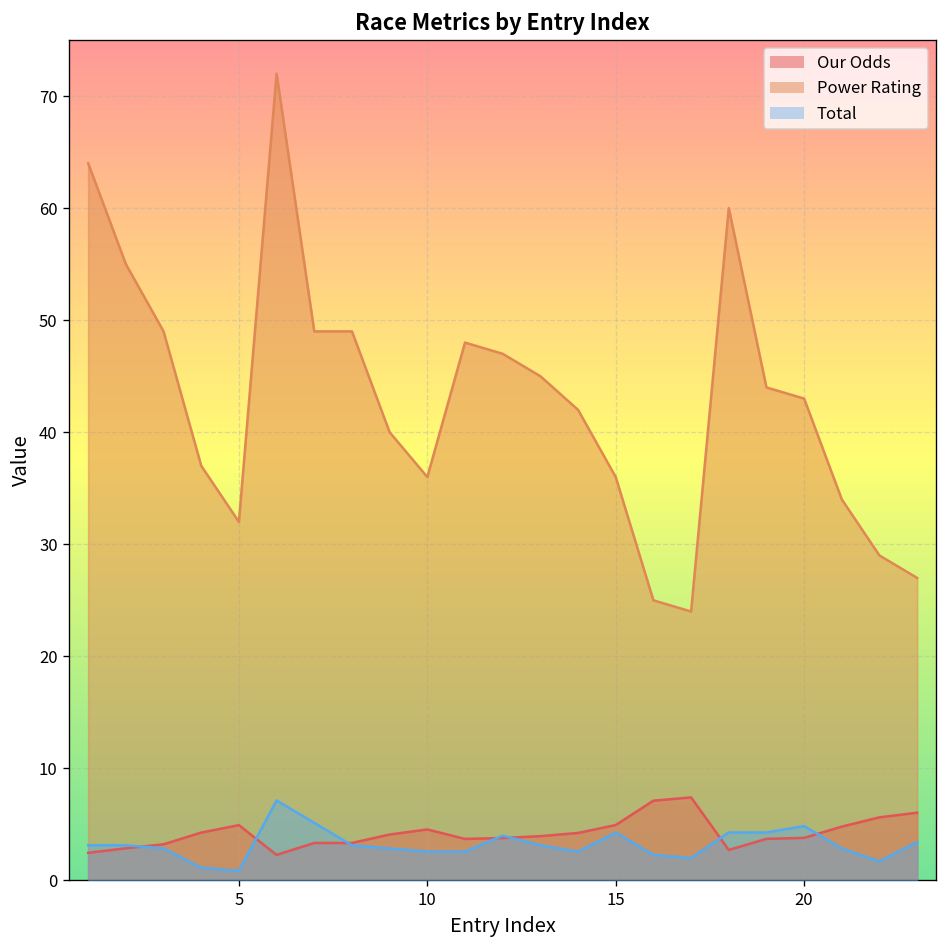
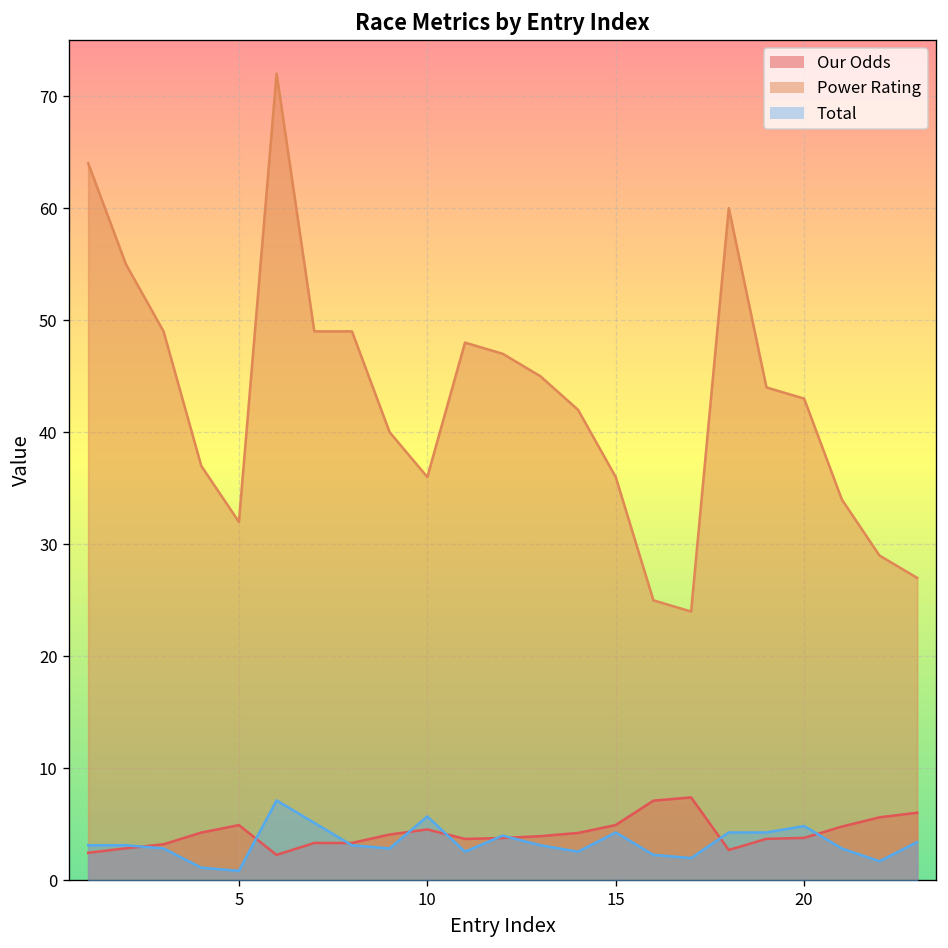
  {
    "Total": {
      "5": 1,
-     "10": 3,
+     "10": 6,
      "15": 4,
      "20": 5
    }
  }
